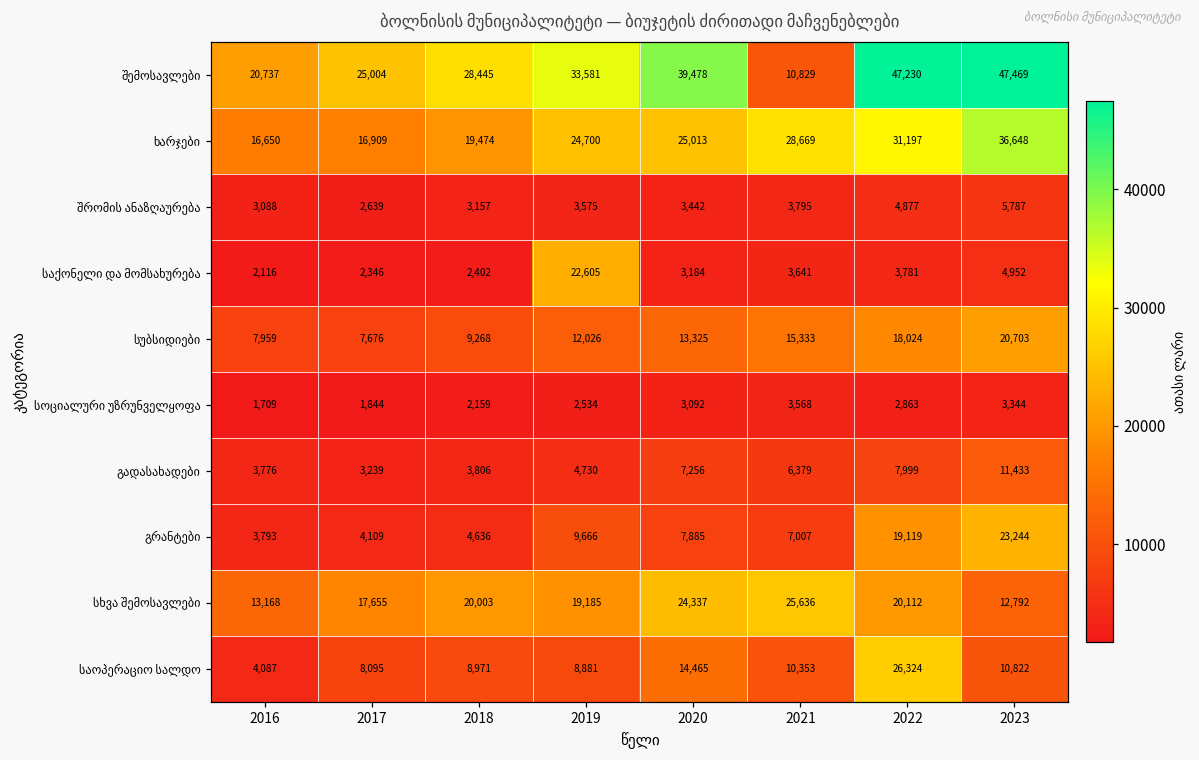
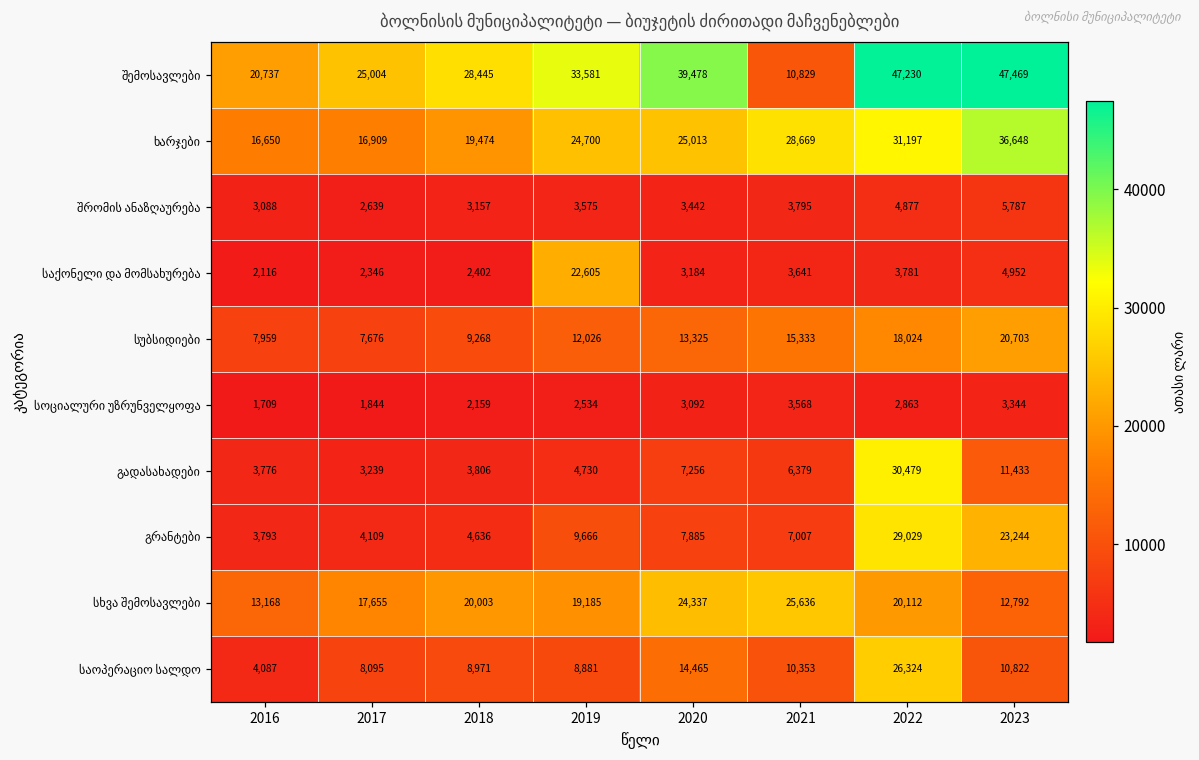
  {
    "შემოსავლები": {
      "2016": "20,737",
      "2017": "25,004",
      "2018": "28,445",
      "2019": "33,581",
      "2020": "39,478",
      "2021": "10,829",
      "2022": "47,230",
      "2023": "47,469"
    },
    "ხარჯები": {
      "2016": "16,650",
      "2017": "16,909",
      "2018": "19,474",
      "2019": "24,700",
      "2020": "25,013",
      "2021": "28,669",
      "2022": "31,197",
      "2023": "36,648"
    },
    "შრომის ანაზღაურება": {
      "2016": "3,088",
      "2017": "2,639",
      "2018": "3,157",
      "2019": "3,575",
      "2020": "3,442",
      "2021": "3,795",
      "2022": "4,877",
      "2023": "5,787"
    },
    "საქონელი და მომსახურება": {
      "2016": "2,116",
      "2017": "2,346",
      "2018": "2,402",
      "2019": "22,605",
      "2020": "3,184",
      "2021": "3,641",
      "2022": "3,781",
      "2023": "4,952"
    },
    "სუბსიდიები": {
      "2016": "7,959",
      "2017": "7,676",
      "2018": "9,268",
      "2019": "12,026",
      "2020": "13,325",
      "2021": "15,333",
      "2022": "18,024",
      "2023": "20,703"
    },
    "სოციალური უზრუნველყოფა": {
      "2016": "1,709",
      "2017": "1,844",
      "2018": "2,159",
      "2019": "2,534",
      "2020": "3,092",
      "2021": "3,568",
      "2022": "2,863",
      "2023": "3,344"
    },
    "გადასახადები": {
      "2016": "3,776",
      "2017": "3,239",
      "2018": "3,806",
      "2019": "4,730",
      "2020": "7,256",
      "2021": "6,379",
-     "2022": "7,999",
+     "2022": "30,479",
      "2023": "11,433"
    },
    "გრანტები": {
      "2016": "3,793",
      "2017": "4,109",
      "2018": "4,636",
      "2019": "9,666",
      "2020": "7,885",
      "2021": "7,007",
-     "2022": "19,119",
+     "2022": "29,029",
      "2023": "23,244"
    },
    "სხვა შემოსავლები": {
      "2016": "13,168",
      "2017": "17,655",
      "2018": "20,003",
      "2019": "19,185",
      "2020": "24,337",
      "2021": "25,636",
      "2022": "20,112",
      "2023": "12,792"
    },
    "საოპერაციო სალდო": {
      "2016": "4,087",
      "2017": "8,095",
      "2018": "8,971",
      "2019": "8,881",
      "2020": "14,465",
      "2021": "10,353",
      "2022": "26,324",
      "2023": "10,822"
    }
  }
